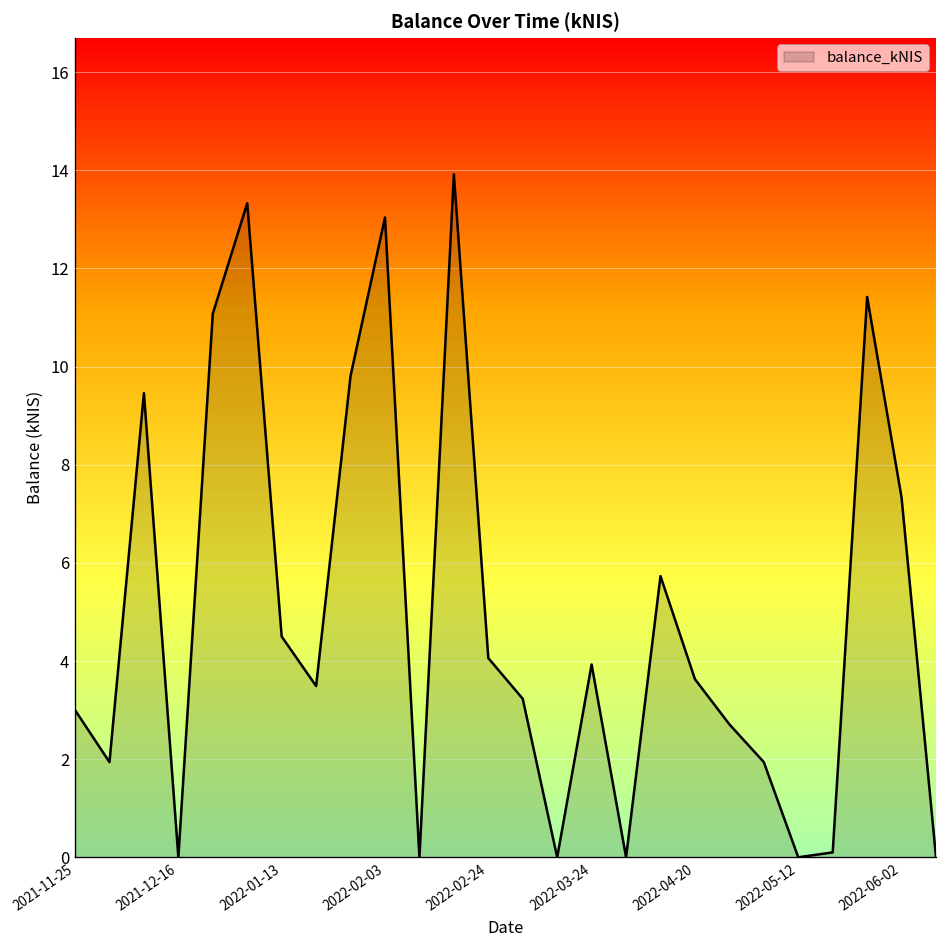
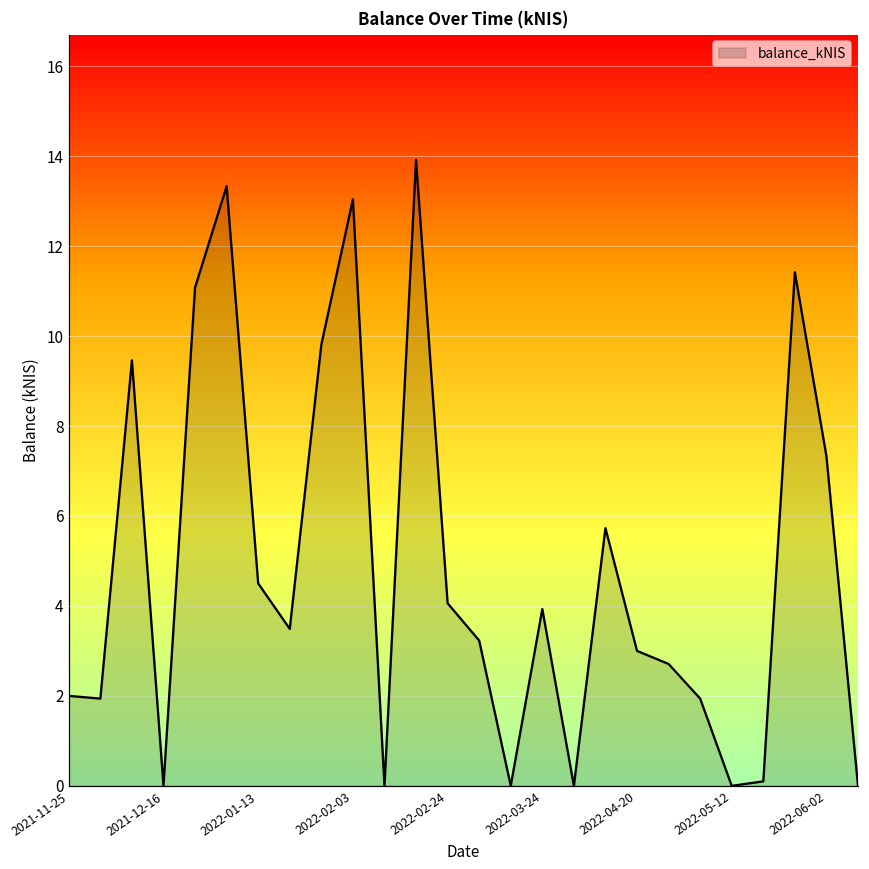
  {
-   "2021-11-25": 3,
+   "2021-11-25": 2,
    "2021-12-16": 0.0,
    "2022-01-13": 4.5,
    "2022-02-03": 13.0,
    "2022-02-24": 4.1,
    "2022-03-24": 3.9,
-   "2022-04-20": 3.6,
+   "2022-04-20": 3.0,
    "2022-05-12": 0.0,
    "2022-06-02": 7.3
  }
